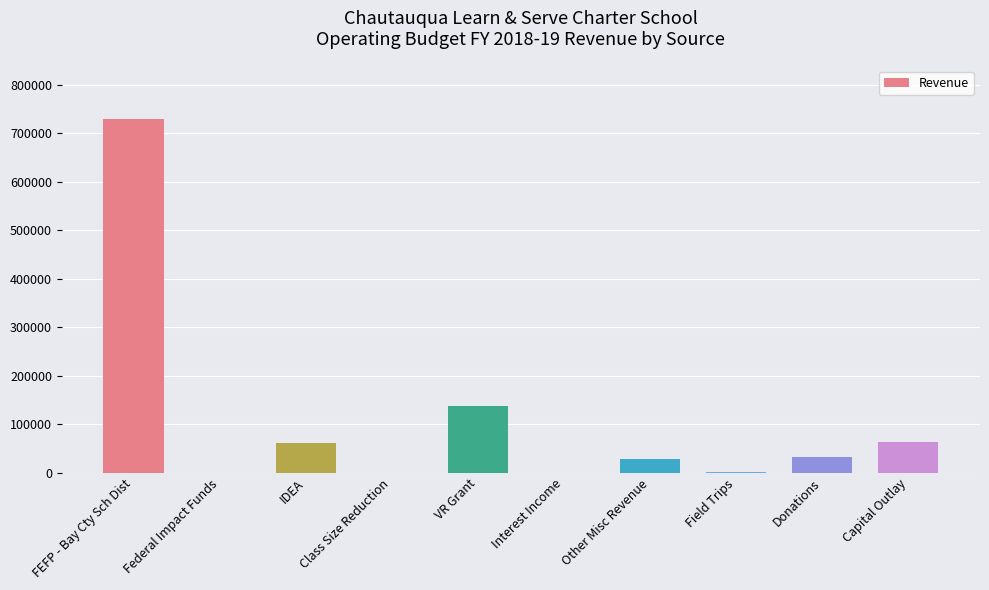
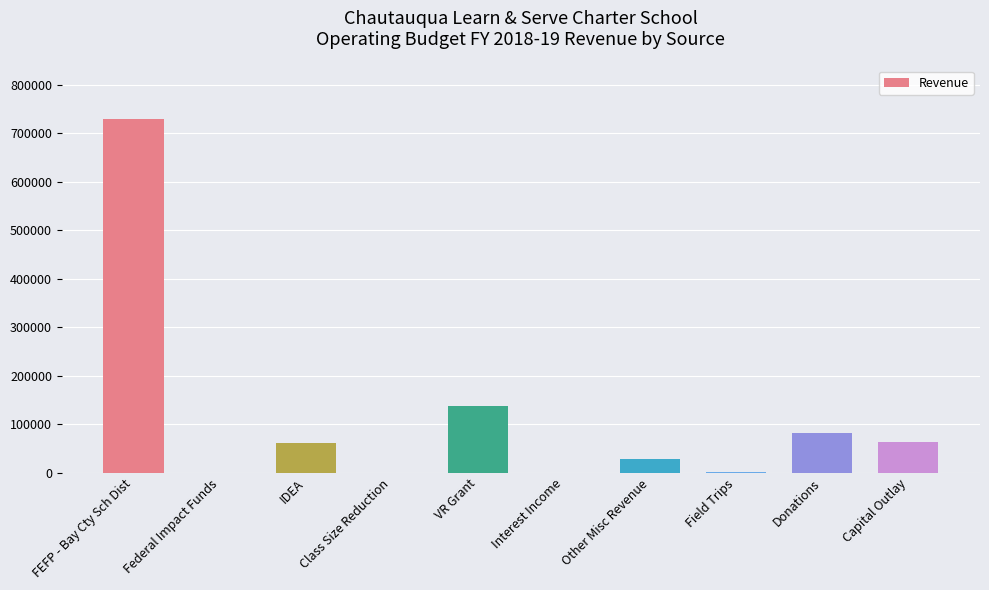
  {
    "FEFP - Bay Cty Sch Dist": 730000,
    "Federal Impact Funds": 0,
    "IDEA": 60000,
    "Class Size Reduction": 0,
    "VR Grant": 140000,
    "Interest Income": 0,
    "Other Misc Revenue": 30000,
-   "Donations": 30000,
+   "Donations": 80000,
    "Capital Outlay": 60000
  }
